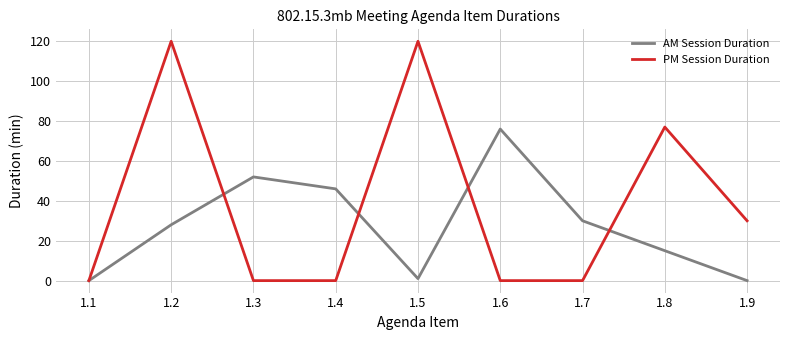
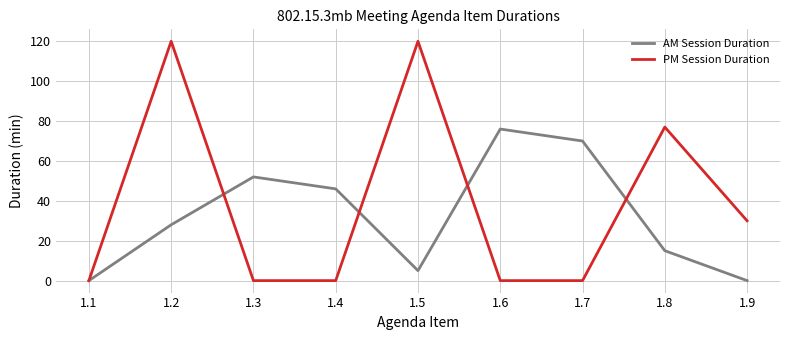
  {
    "AM Session Duration": {
      "1.2": 28,
      "1.3": 52,
      "1.4": 46,
-     "1.5": 1,
+     "1.5": 5,
      "1.6": 76,
-     "1.7": 30,
+     "1.7": 70,
      "1.8": 15,
      "1.9": 0
    },
    "PM Session Duration": {
      "1.2": 120,
      "1.3": 0,
      "1.4": 0,
      "1.5": 120,
      "1.6": 0,
      "1.7": 0,
      "1.8": 77,
      "1.9": 30
    }
  }
